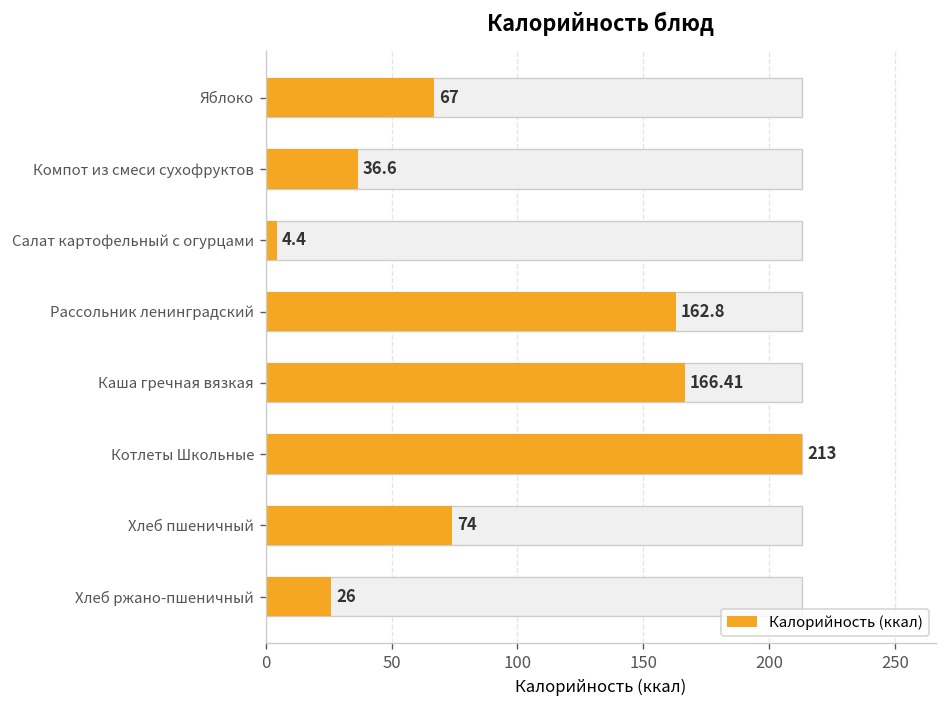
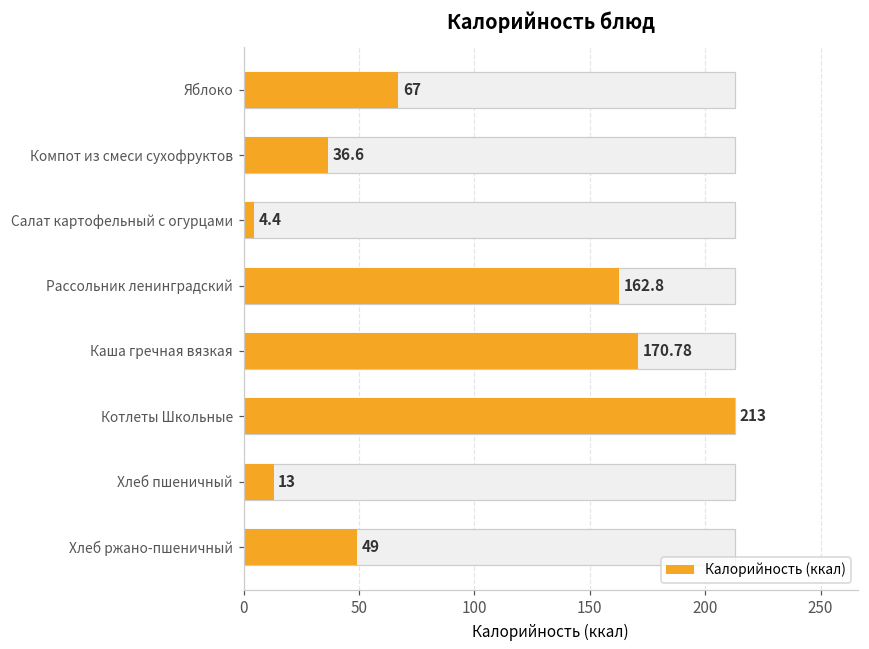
  {
    "Калорийность (ккал)": {
-     "Каша гречная вязкая": 166.41,
+     "Каша гречная вязкая": 170.78,
      "Котлеты Школьные": 213,
-     "Хлеб пшеничный": 74,
-     "Хлеб ржано-пшеничный": 26
+     "Хлеб пшеничный": 13,
+     "Хлеб ржано-пшеничный": 49
    }
  }
